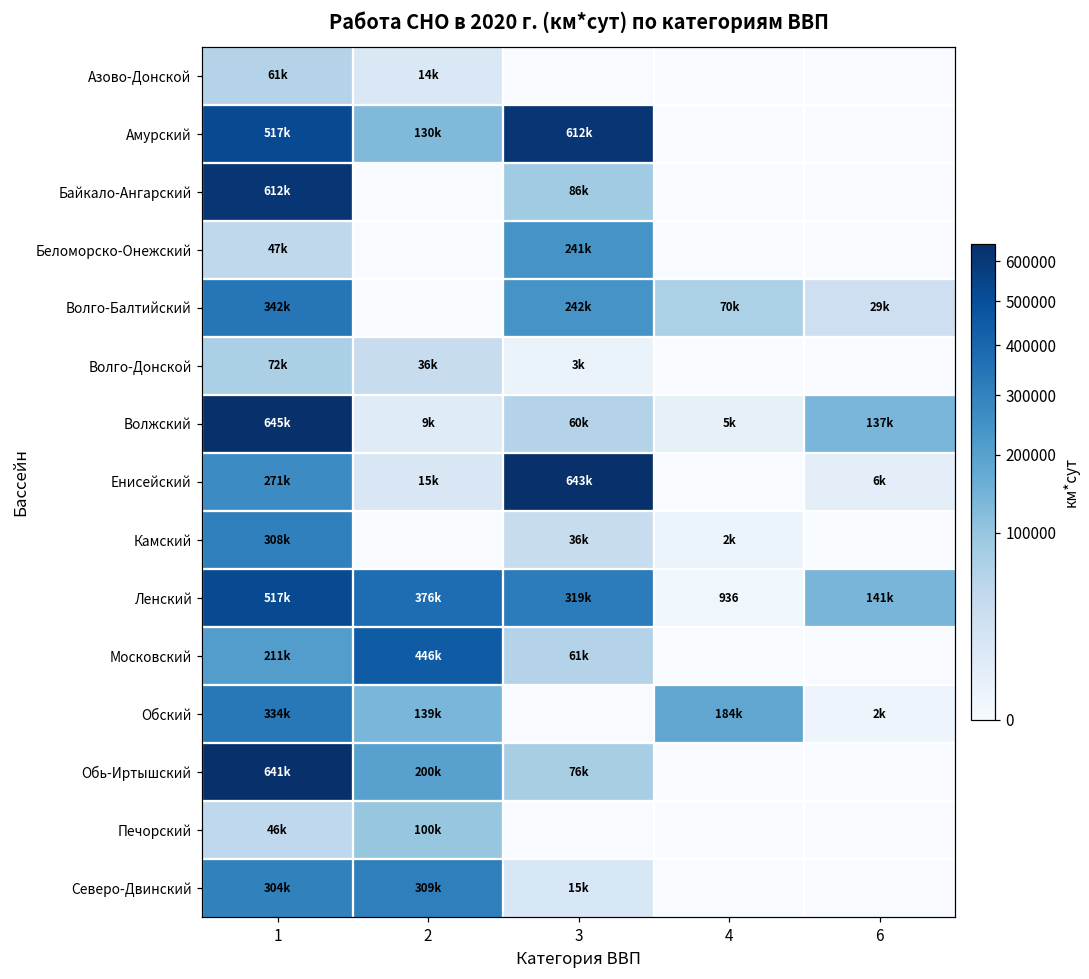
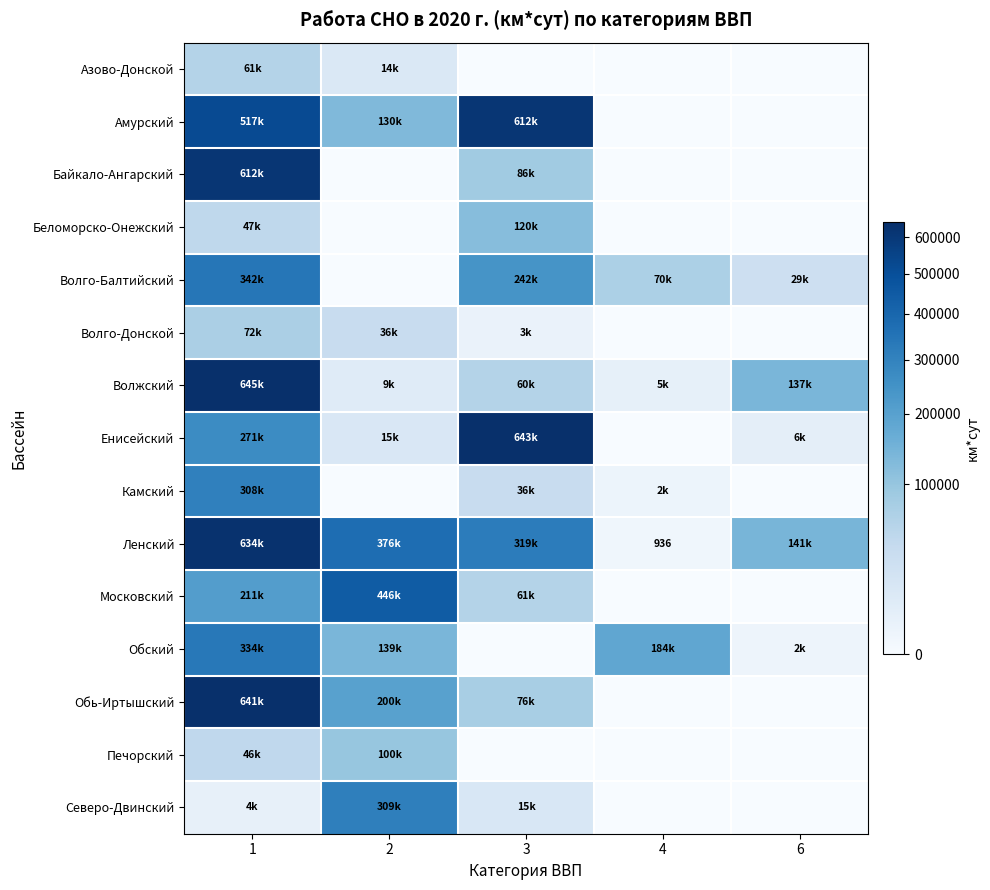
  {
    "Азово-Донской": {
      "1": "61k",
      "2": "14k"
    },
    "Амурский": {
      "1": "517k",
      "2": "130k",
      "3": "612k"
    },
    "Байкало-Ангарский": {
      "1": "612k",
      "3": "86k"
    },
    "Беломорско-Онежский": {
      "1": "47k",
-     "3": "241k"
+     "3": "120k"
    },
    "Волго-Балтийский": {
      "1": "342k",
      "3": "242k",
      "4": "70k",
      "6": "29k"
    },
    "Волго-Донской": {
      "1": "72k",
      "2": "36k",
      "3": "3k"
    },
    "Волжский": {
      "1": "645k",
      "2": "9k",
      "3": "60k",
      "4": "5k",
      "6": "137k"
    },
    "Енисейский": {
      "1": "271k",
      "2": "15k",
      "3": "643k",
      "6": "6k"
    },
    "Камский": {
      "1": "308k",
      "3": "36k",
      "4": "2k"
    },
    "Ленский": {
-     "1": "517k",
+     "1": "634k",
      "2": "376k",
      "3": "319k",
      "4": "936",
      "6": "141k"
    },
    "Московский": {
      "1": "211k",
      "2": "446k",
      "3": "61k"
    },
    "Обский": {
      "1": "334k",
      "2": "139k",
      "4": "184k",
      "6": "2k"
    },
    "Обь-Иртышский": {
      "1": "641k",
      "2": "200k",
      "3": "76k"
    },
    "Печорский": {
      "1": "46k",
      "2": "100k"
    },
    "Северо-Двинский": {
-     "1": "304k",
+     "1": "4k",
      "2": "309k",
      "3": "15k"
    }
  }
